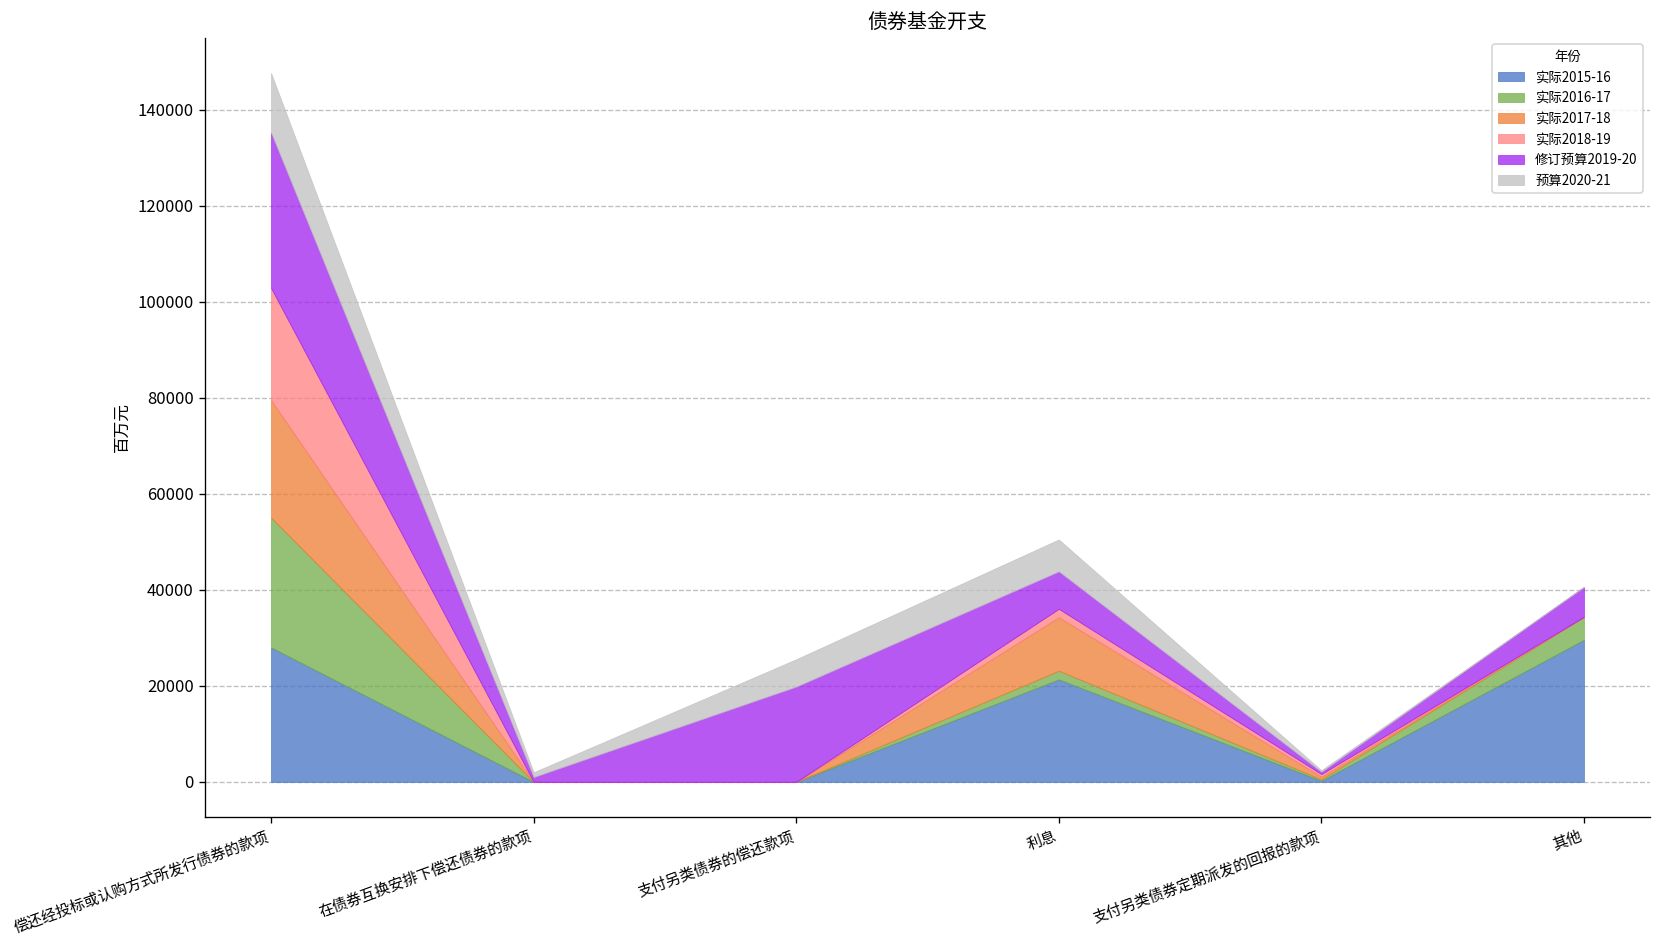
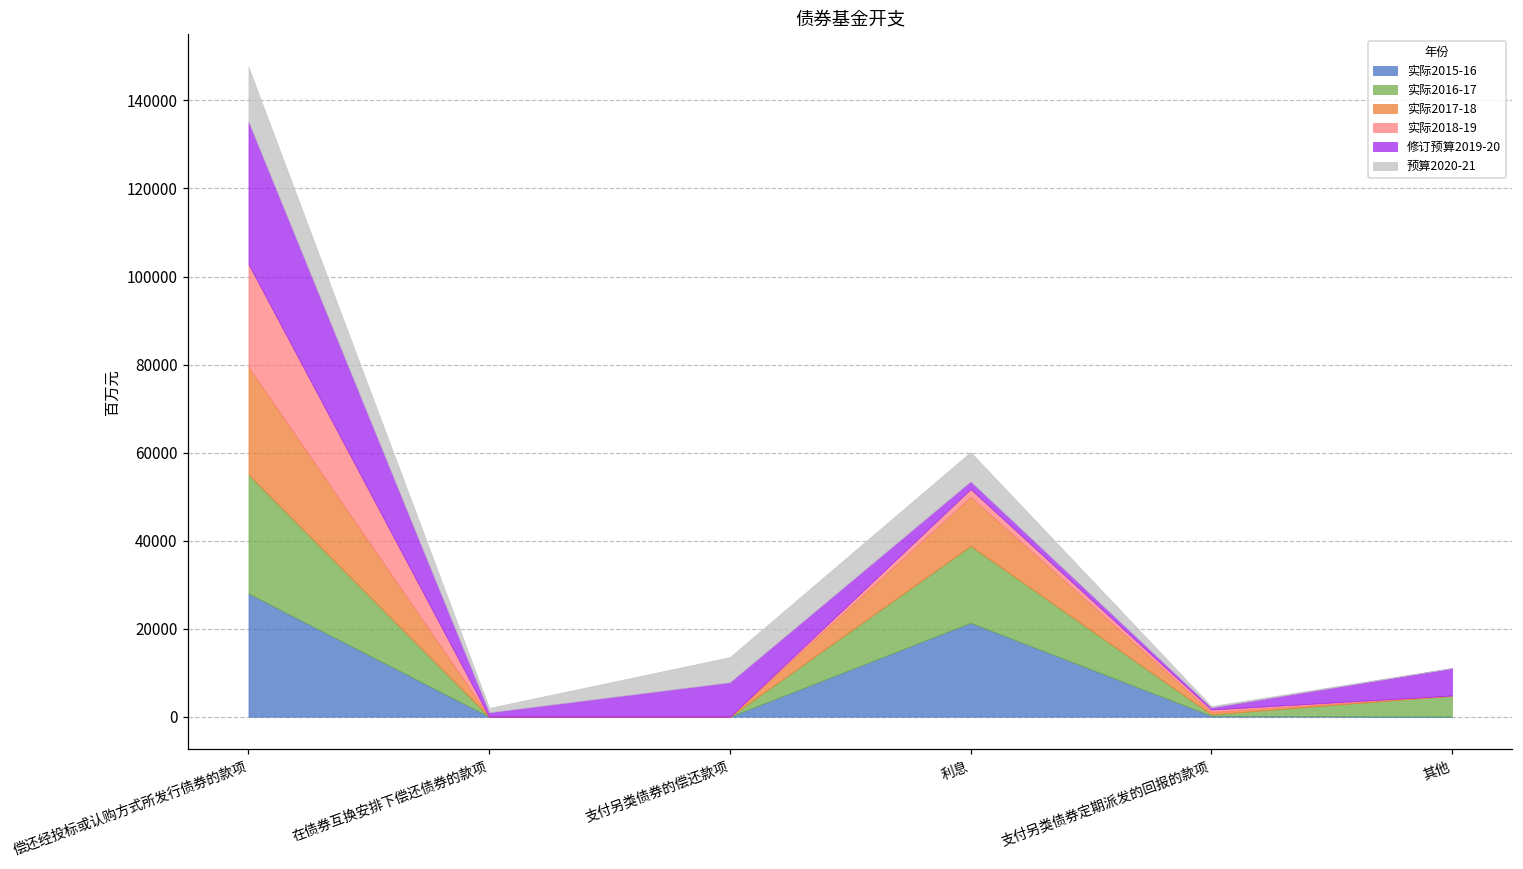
  {
    "实际2015-16": {
      "偿还经投标或认购方式所发行债券的款项": 28000,
      "利息": 21000,
-     "其他": 30000
+     "其他": 0
    },
    "实际2016-17": {
      "偿还经投标或认购方式所发行债券的款项": 27000,
-     "利息": 2000
+     "利息": 17000
    },
    "实际2017-18": {
      "偿还经投标或认购方式所发行债券的款项": 24000,
      "利息": 11000
    },
    "实际2018-19": {
      "偿还经投标或认购方式所发行债券的款项": 23000,
      "利息": 2000
    },
    "修订预算2019-20": {
      "偿还经投标或认购方式所发行债券的款项": 32000,
      "在债券互换安排下偿还债券的款项": 1000,
-     "支付另类债券的偿还款项": 20000,
-     "利息": 8000
+     "支付另类债券的偿还款项": 8000,
+     "利息": 2000
    },
    "预算2020-21": {
      "偿还经投标或认购方式所发行债券的款项": 12000,
      "在债券互换安排下偿还债券的款项": 1000,
      "支付另类债券的偿还款项": 6000,
      "利息": 7000
    }
  }
